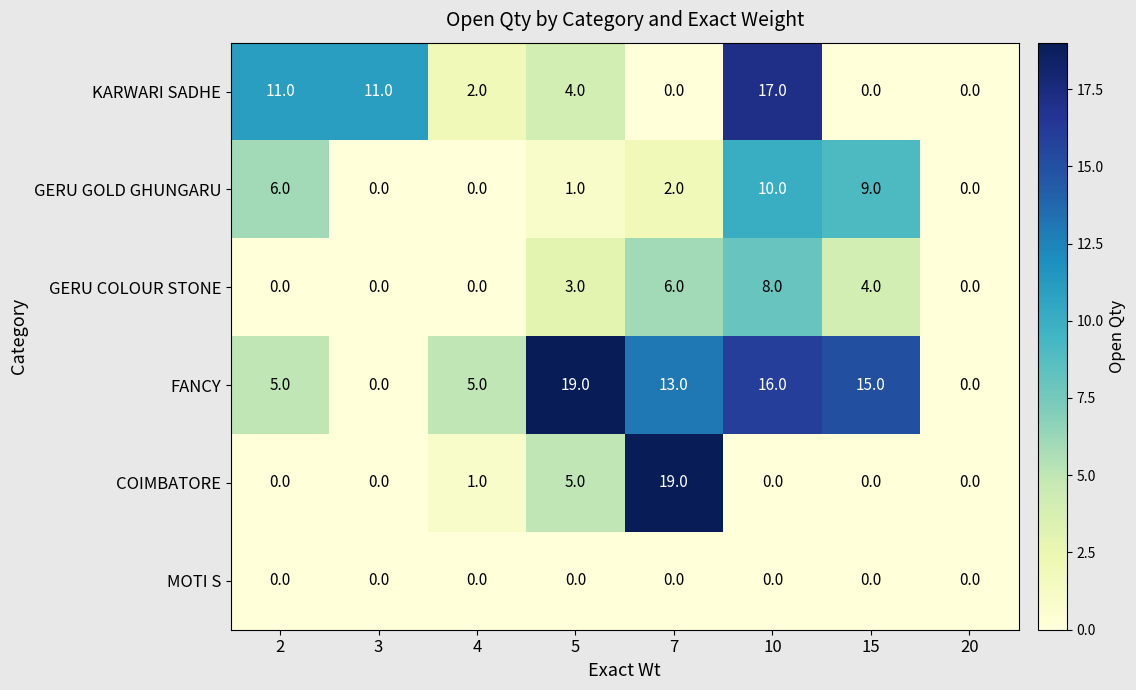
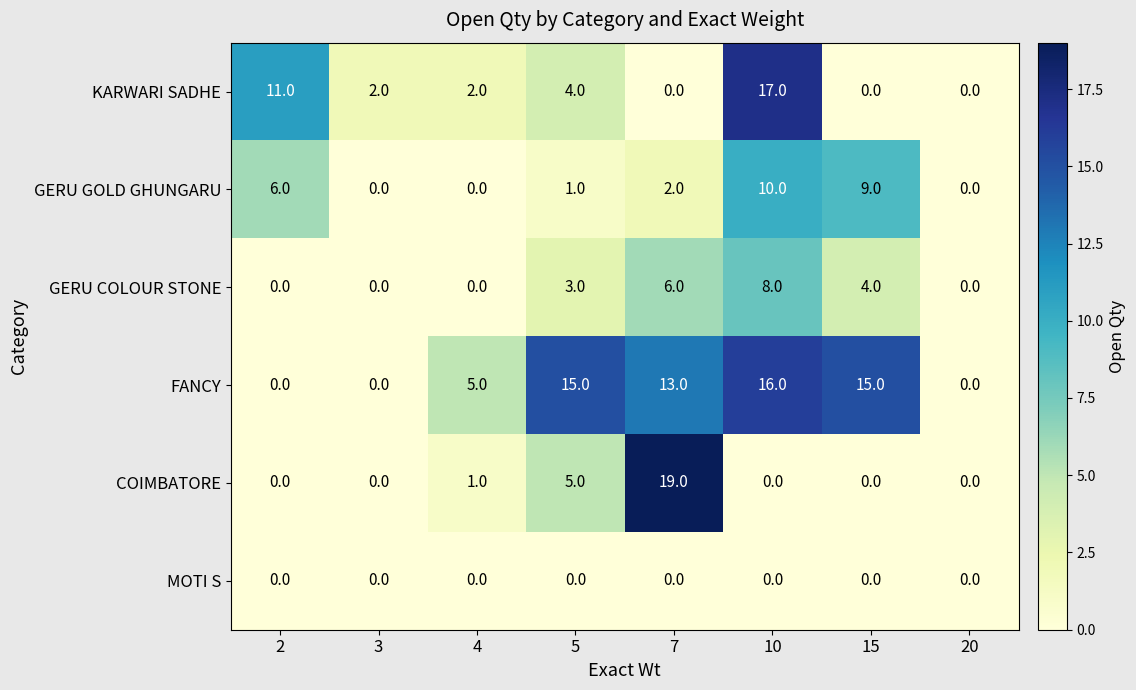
  {
    "KARWARI SADHE": {
      "2": 11.0,
-     "3": 11.0,
+     "3": 2.0,
      "4": 2.0,
      "5": 4.0,
      "7": 0.0,
      "10": 17.0,
      "15": 0.0,
      "20": 0.0
    },
    "GERU GOLD GHUNGARU": {
      "2": 6.0,
      "3": 0.0,
      "4": 0.0,
      "5": 1.0,
      "7": 2.0,
      "10": 10.0,
      "15": 9.0,
      "20": 0.0
    },
    "GERU COLOUR STONE": {
      "2": 0.0,
      "3": 0.0,
      "4": 0.0,
      "5": 3.0,
      "7": 6.0,
      "10": 8.0,
      "15": 4.0,
      "20": 0.0
    },
    "FANCY": {
-     "2": 5.0,
+     "2": 0.0,
      "3": 0.0,
      "4": 5.0,
-     "5": 19.0,
+     "5": 15.0,
      "7": 13.0,
      "10": 16.0,
      "15": 15.0,
      "20": 0.0
    },
    "COIMBATORE": {
      "2": 0.0,
      "3": 0.0,
      "4": 1.0,
      "5": 5.0,
      "7": 19.0,
      "10": 0.0,
      "15": 0.0,
      "20": 0.0
    },
    "MOTI S": {
      "2": 0.0,
      "3": 0.0,
      "4": 0.0,
      "5": 0.0,
      "7": 0.0,
      "10": 0.0,
      "15": 0.0,
      "20": 0.0
    }
  }
